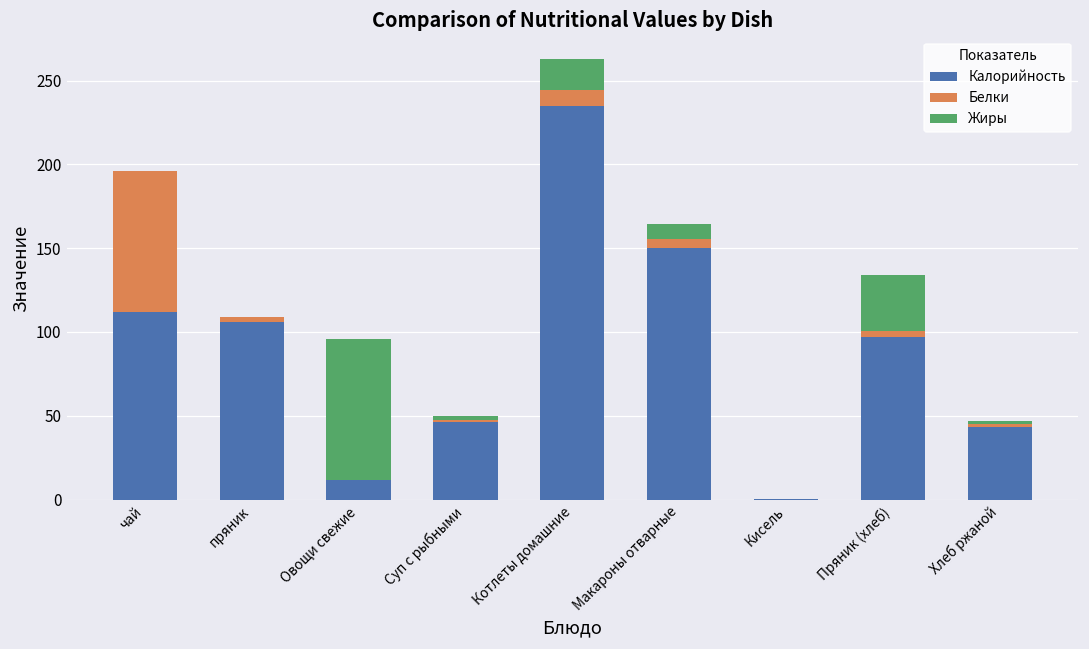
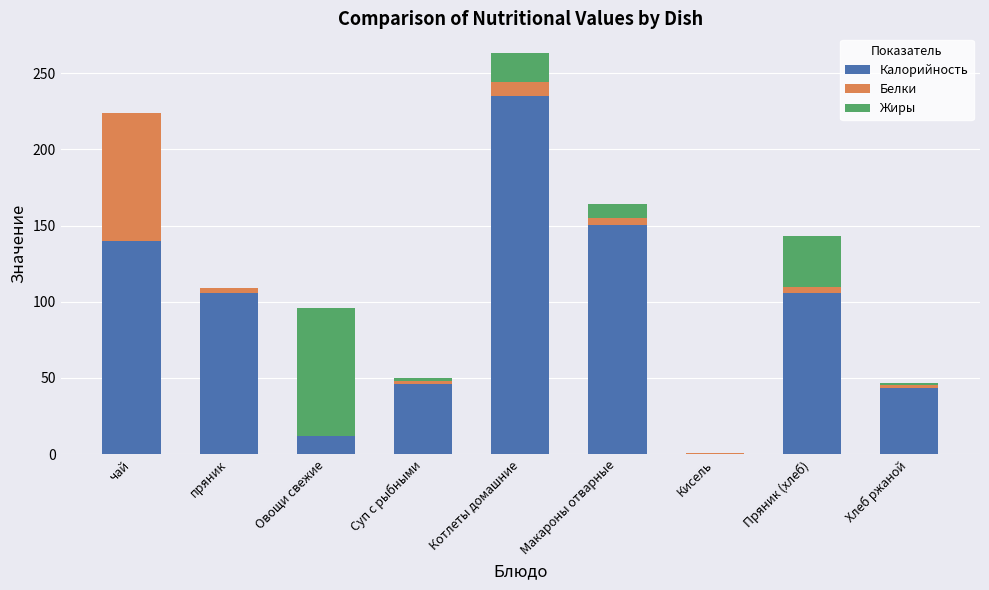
  {
    "Калорийность": {
-     "чай": 112,
+     "чай": 140,
      "пряник": 106,
      "Овощи свежие": 12,
      "Суп с рыбными": 46,
      "Котлеты домашние": 235,
      "Макароны отварные": 150,
-     "Пряник (хлеб)": 97,
+     "Пряник (хлеб)": 106,
      "Хлеб ржаной": 44
    },
    "Белки": {
      "чай": 84,
      "пряник": 3,
      "Котлеты домашние": 10,
      "Макароны отварные": 5,
      "Пряник (хлеб)": 3,
      "Хлеб ржаной": 2
    },
    "Жиры": {
      "чай": 0,
      "пряник": 0,
      "Овощи свежие": 84,
      "Суп с рыбными": 2,
      "Котлеты домашние": 19,
      "Макароны отварные": 9,
      "Кисель": 0,
      "Пряник (хлеб)": 34,
      "Хлеб ржаной": 2
    }
  }
